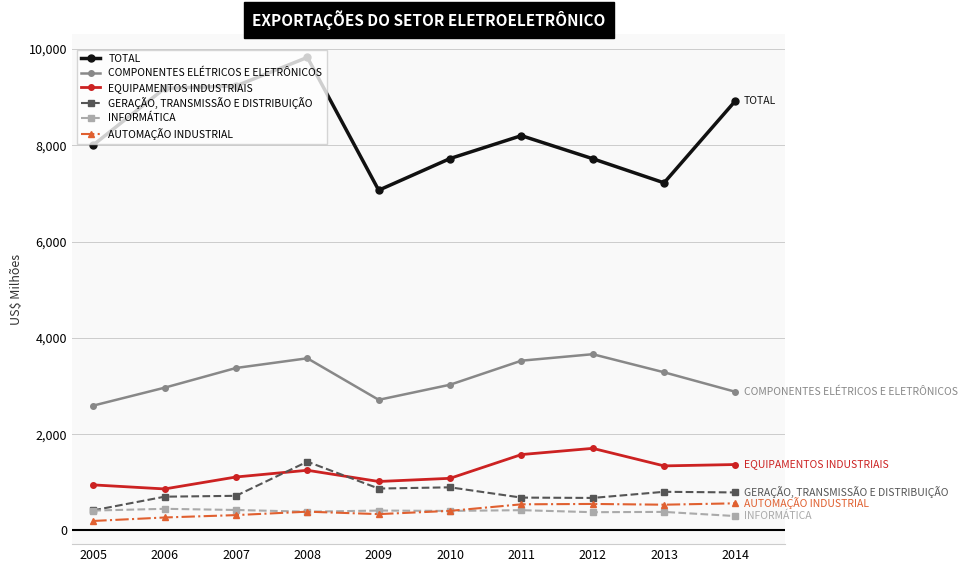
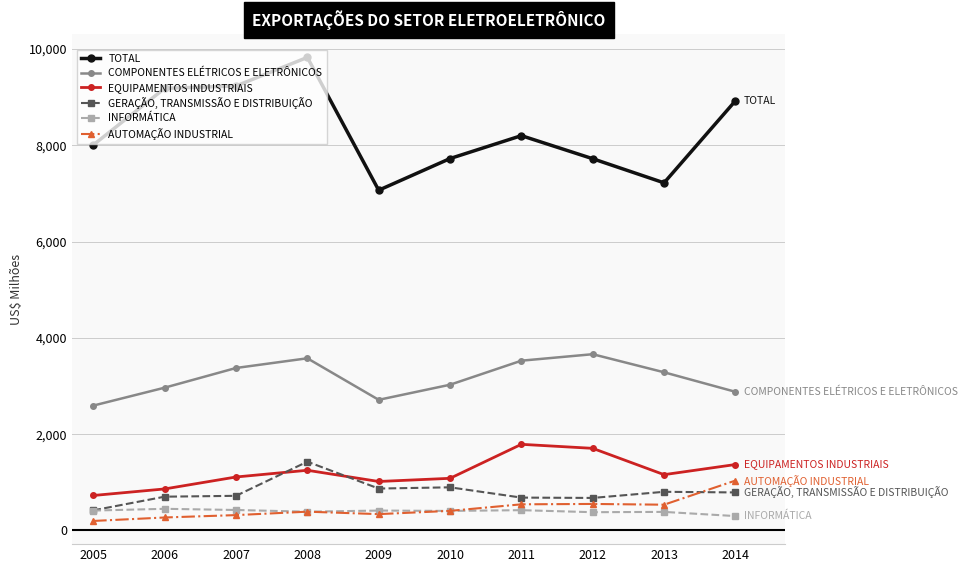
  {
    "TOTAL": {
      "2005": "8,000",
      "2009": "7,100",
      "2010": "7,700",
      "2011": "8,200",
      "2012": "7,700",
      "2013": "7,200",
      "2014": "8,900"
    },
    "EQUIPAMENTOS INDUSTRIAIS": {
-     "2005": "900",
+     "2005": "700",
      "2006": "900",
      "2007": "1,100",
      "2008": "1,300",
      "2009": "1,000",
      "2010": "1,100",
-     "2011": "1,600",
+     "2011": "1,800",
      "2012": "1,700",
-     "2013": "1,300",
+     "2013": "1,200",
      "2014": "1,400"
    },
    "GERAÇÃO, TRANSMISSÃO E DISTRIBUIÇÃO": {
      "2006": "700",
      "2007": "700",
      "2008": "1,400",
      "2009": "900",
      "2010": "900",
      "2011": "700",
      "2012": "700",
      "2013": "800",
      "2014": "800"
    },
    "AUTOMAÇÃO INDUSTRIAL": {
      "2005": "200",
      "2006": "300",
      "2007": "300",
      "2009": "300",
      "2011": "500",
      "2012": "600",
      "2013": "500",
-     "2014": "600"
+     "2014": "1,000"
    }
  }
